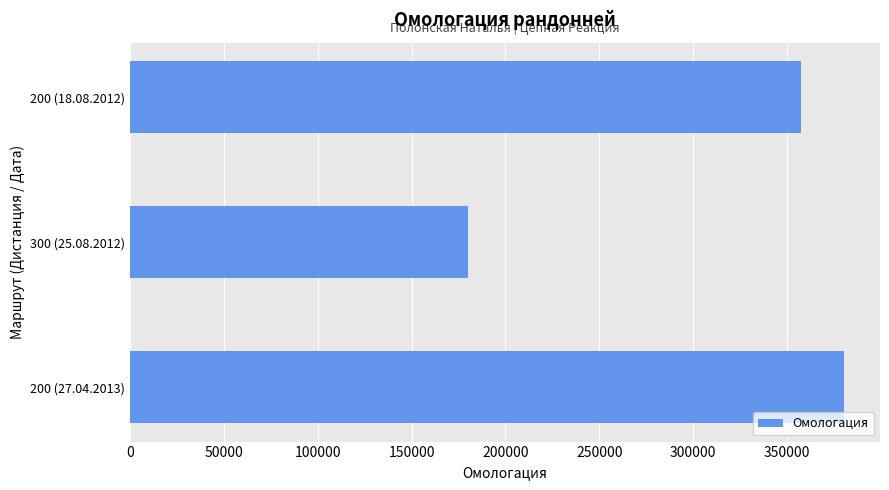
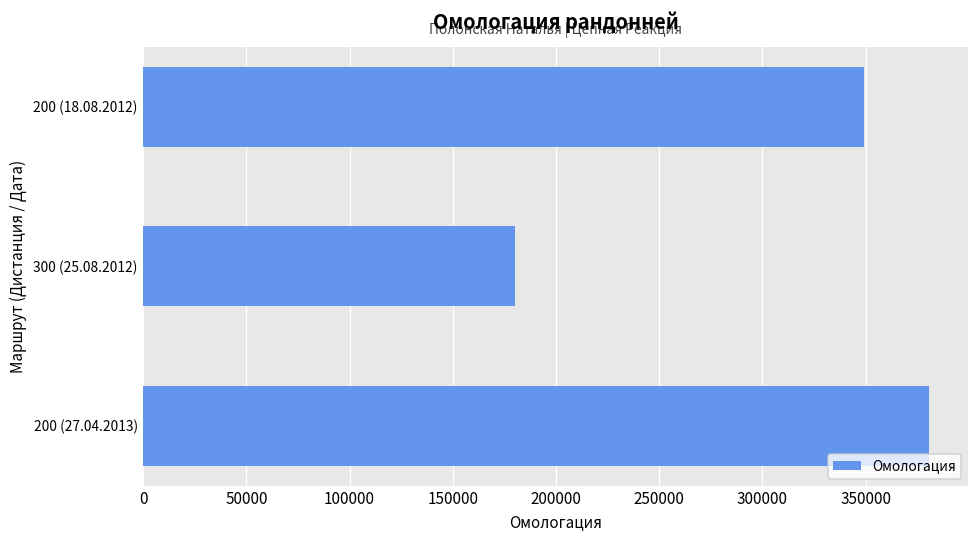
  {
-   "200 (18.08.2012)": 358000,
+   "200 (18.08.2012)": 349000,
    "300 (25.08.2012)": 180000,
    "200 (27.04.2013)": 381000
  }
